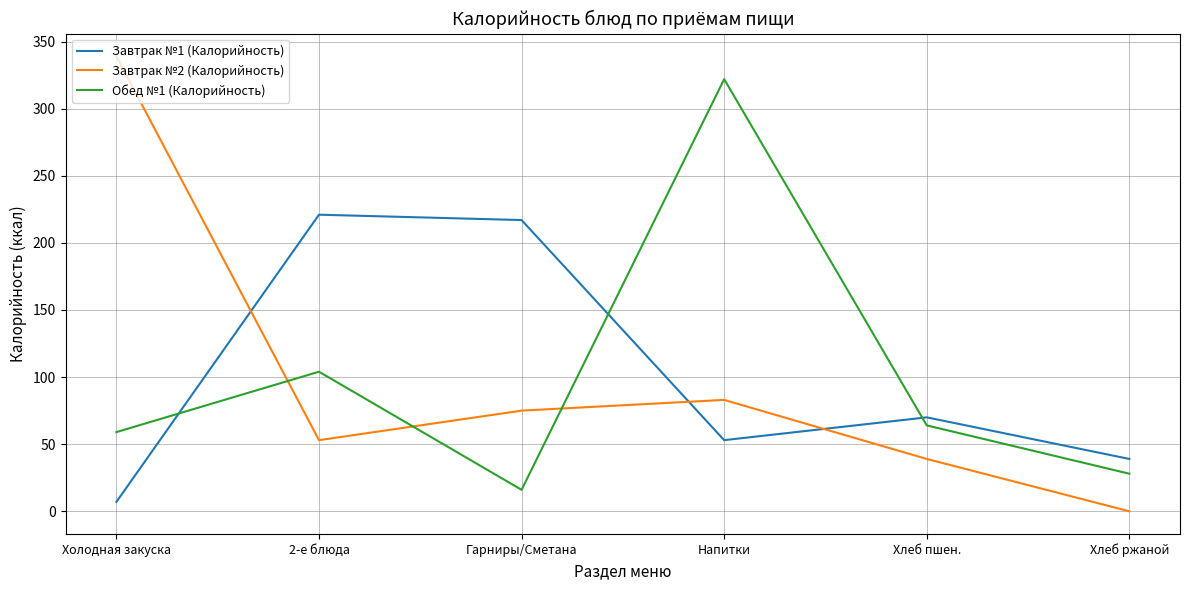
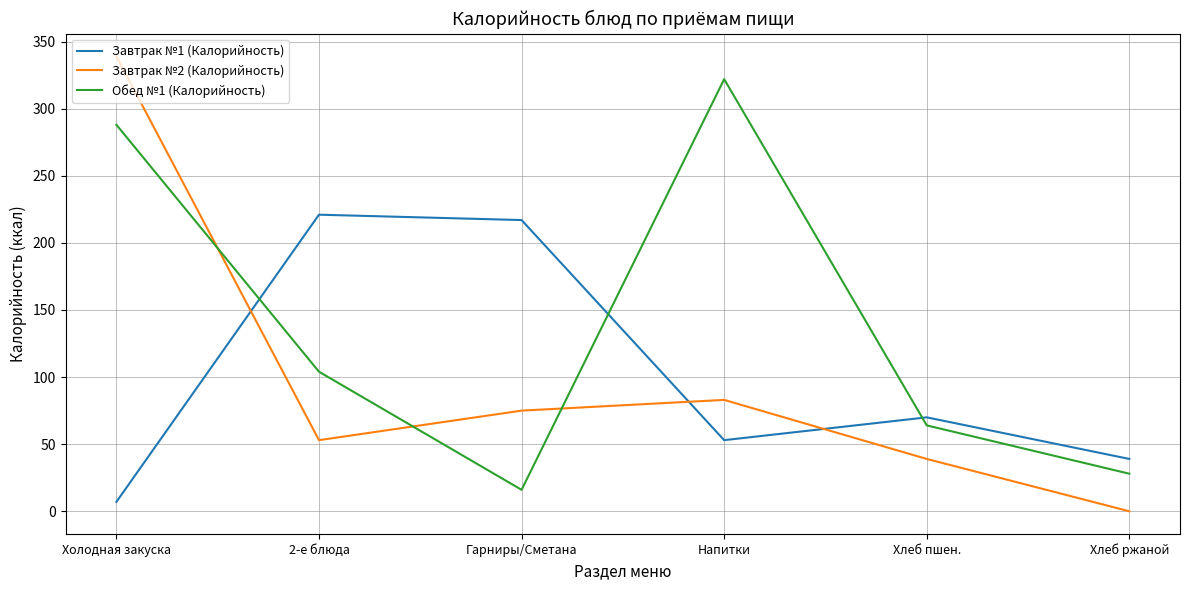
  {
    "Завтрак №1 (Калорийность)": {
      "Холодная закуска": 7,
      "2-е блюда": 221,
      "Гарниры/Сметана": 217,
      "Напитки": 53,
      "Хлеб пшен.": 70,
      "Хлеб ржаной": 39
    },
    "Завтрак №2 (Калорийность)": {
      "2-е блюда": 53,
      "Гарниры/Сметана": 75,
      "Напитки": 83,
      "Хлеб пшен.": 39,
      "Хлеб ржаной": 0
    },
    "Обед №1 (Калорийность)": {
-     "Холодная закуска": 59,
+     "Холодная закуска": 288,
      "2-е блюда": 104,
      "Гарниры/Сметана": 16,
      "Напитки": 322,
      "Хлеб пшен.": 64,
      "Хлеб ржаной": 28
    }
  }
